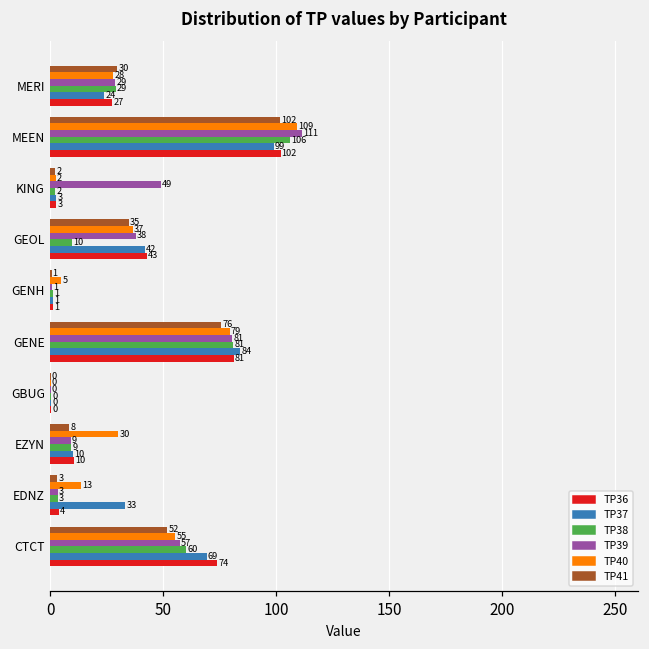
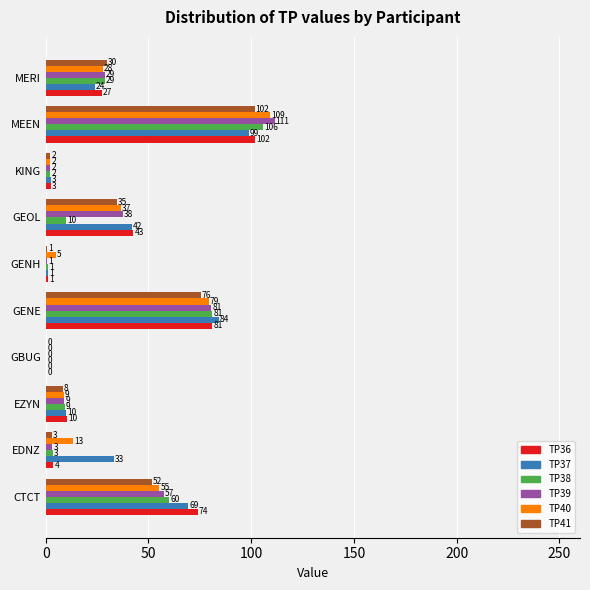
  {
    "TP36": {
      "MERI": 27,
      "MEEN": 102,
      "GENE": 81,
      "EDNZ": 4,
      "CTCT": 74
    },
    "TP37": {
      "MERI": 24,
      "MEEN": 99,
      "GENE": 84,
      "EDNZ": 33,
      "CTCT": 69
    },
    "TP38": {
      "MEEN": 106,
      "GEOL": 10,
      "CTCT": 60
    },
    "TP39": {
-     "KING": 49
+     "KING": 2
    },
    "TP40": {
      "GENH": 5,
-     "EZYN": 30,
+     "EZYN": 9,
      "EDNZ": 13
    },
    "TP41": {
      "MEEN": 102,
      "GENH": 1,
      "GENE": 76,
      "EDNZ": 3,
      "CTCT": 52
    }
  }
